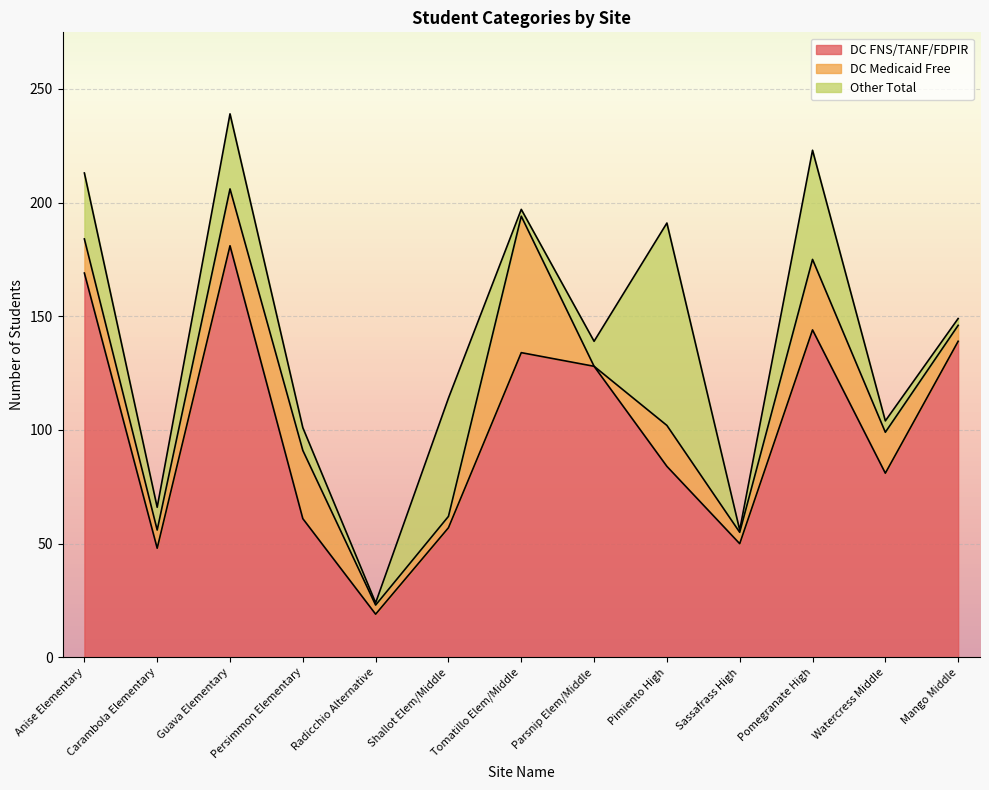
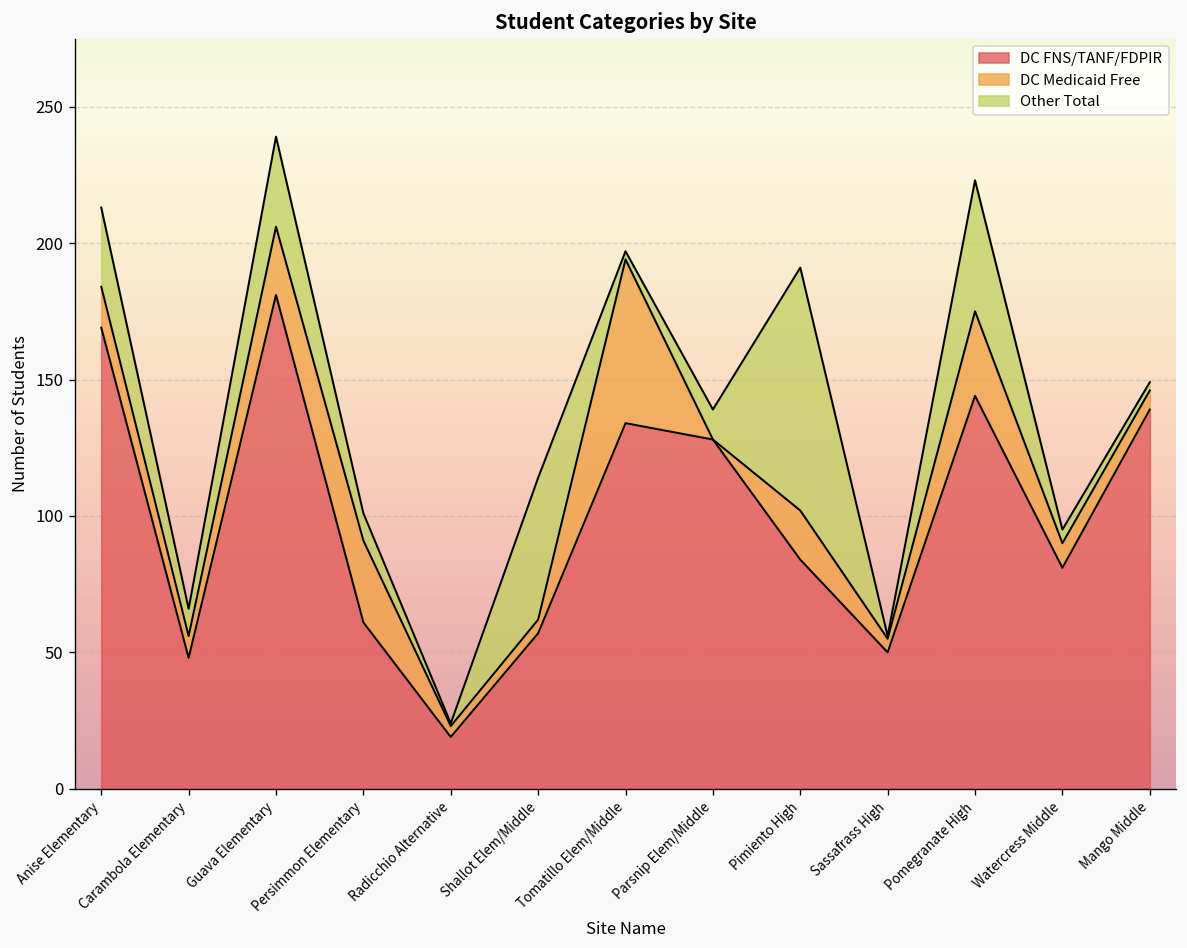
  {
    "DC FNS/TANF/FDPIR": {
      "Anise Elementary": 169,
      "Carambola Elementary": 48,
      "Guava Elementary": 181,
      "Persimmon Elementary": 61,
      "Radicchio Alternative": 19,
      "Shallot Elem/Middle": 57,
      "Tomatillo Elem/Middle": 134,
      "Pimiento High": 84,
      "Sassafrass High": 50,
      "Pomegranate High": 144,
      "Watercress Middle": 81,
      "Mango Middle": 139
    },
    "DC Medicaid Free": {
      "Anise Elementary": 15,
      "Carambola Elementary": 8,
      "Guava Elementary": 25,
      "Persimmon Elementary": 30,
      "Shallot Elem/Middle": 5,
      "Tomatillo Elem/Middle": 60,
      "Pimiento High": 18,
      "Pomegranate High": 31,
-     "Watercress Middle": 18,
+     "Watercress Middle": 9,
      "Mango Middle": 7
    },
    "Other Total": {
      "Anise Elementary": 29,
      "Carambola Elementary": 10,
      "Guava Elementary": 33,
      "Persimmon Elementary": 10,
      "Shallot Elem/Middle": 52,
      "Tomatillo Elem/Middle": 3,
      "Parsnip Elem/Middle": 11,
      "Pimiento High": 89,
      "Pomegranate High": 48,
      "Watercress Middle": 5,
      "Mango Middle": 3
    }
  }
